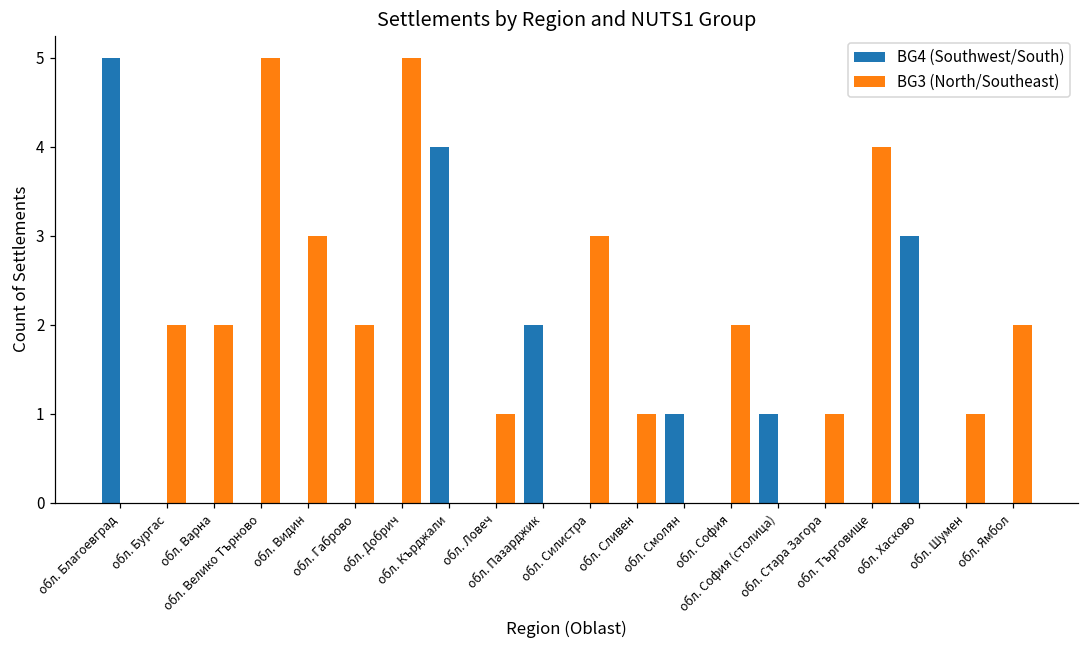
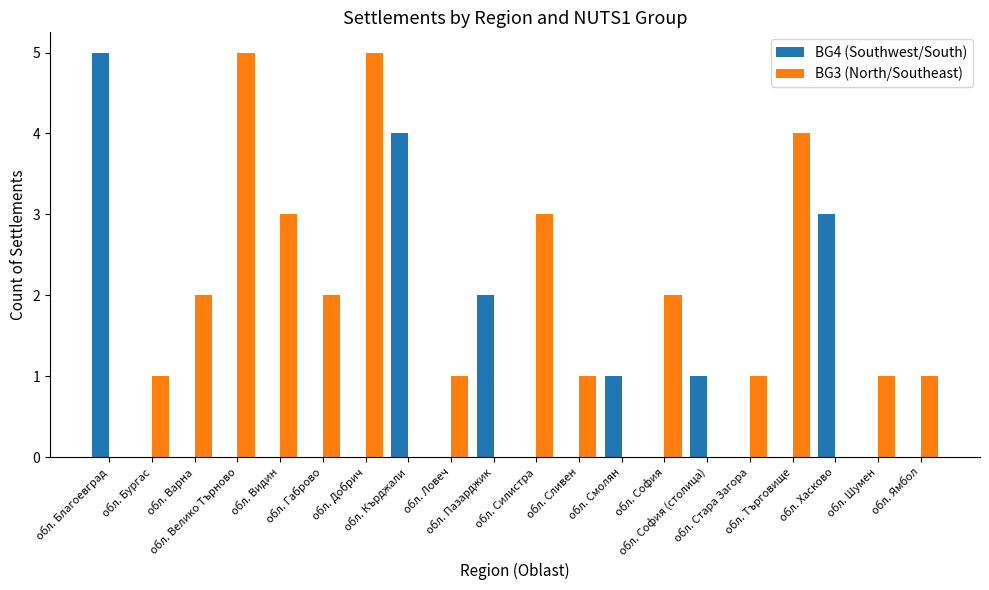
  {
    "BG4 (Southwest/South)": {
      "обл. Благоевград": 5,
      "обл. Бургас": 0,
      "обл. Варна": 0,
      "обл. Велико Търново": 0,
      "обл. Видин": 0,
      "обл. Габрово": 0,
      "обл. Добрич": 0,
      "обл. Кърджали": 4,
      "обл. Ловеч": 0,
      "обл. Пазарджик": 2,
      "обл. Силистра": 0,
      "обл. Сливен": 0,
      "обл. Смолян": 1,
      "обл. София": 0,
      "обл. София (столица)": 1,
      "обл. Стара Загора": 0,
      "обл. Търговище": 0,
      "обл. Хасково": 3,
      "обл. Шумен": 0,
      "обл. Ямбол": 0
    },
    "BG3 (North/Southeast)": {
      "обл. Благоевград": 0,
-     "обл. Бургас": 2,
+     "обл. Бургас": 1,
      "обл. Варна": 2,
      "обл. Велико Търново": 5,
      "обл. Видин": 3,
      "обл. Габрово": 2,
      "обл. Добрич": 5,
      "обл. Кърджали": 0,
      "обл. Ловеч": 1,
      "обл. Пазарджик": 0,
      "обл. Силистра": 3,
      "обл. Сливен": 1,
      "обл. Смолян": 0,
      "обл. София": 2,
      "обл. София (столица)": 0,
      "обл. Стара Загора": 1,
      "обл. Търговище": 4,
      "обл. Хасково": 0,
      "обл. Шумен": 1,
-     "обл. Ямбол": 2
+     "обл. Ямбол": 1
    }
  }
